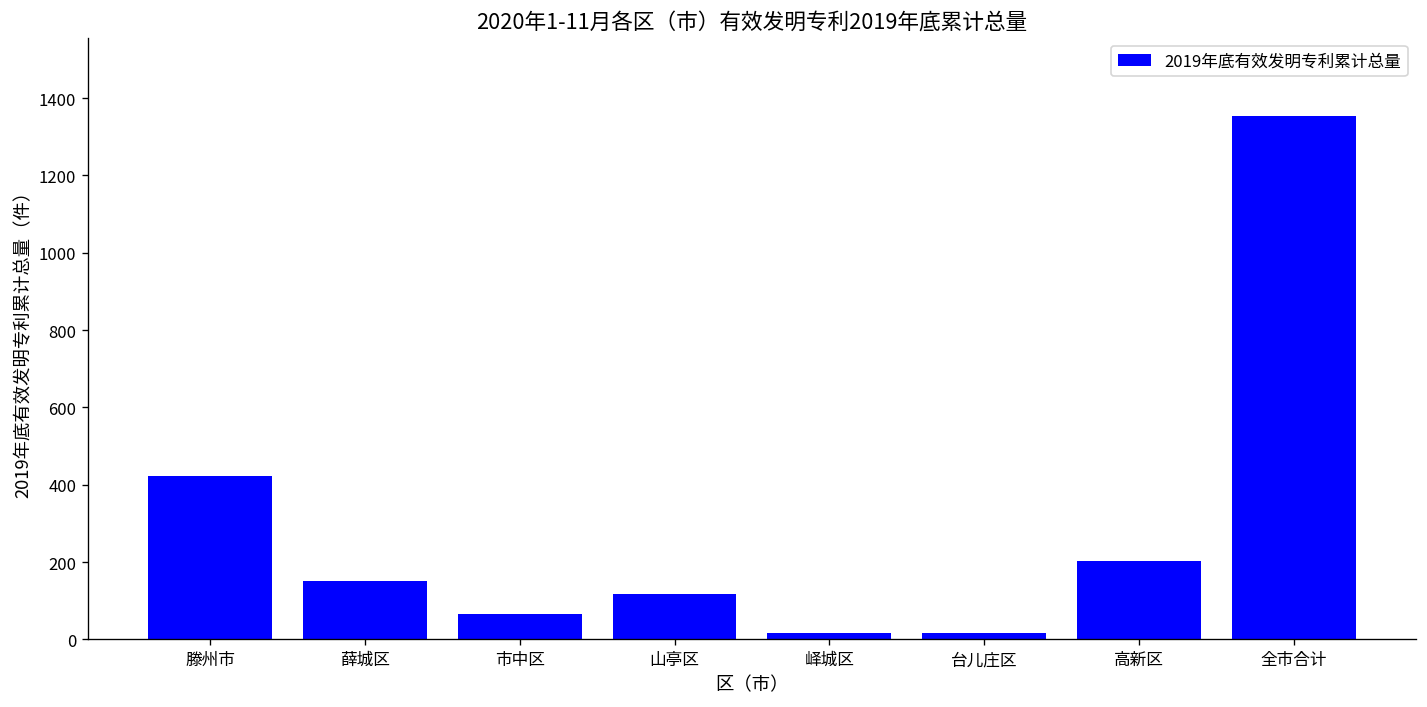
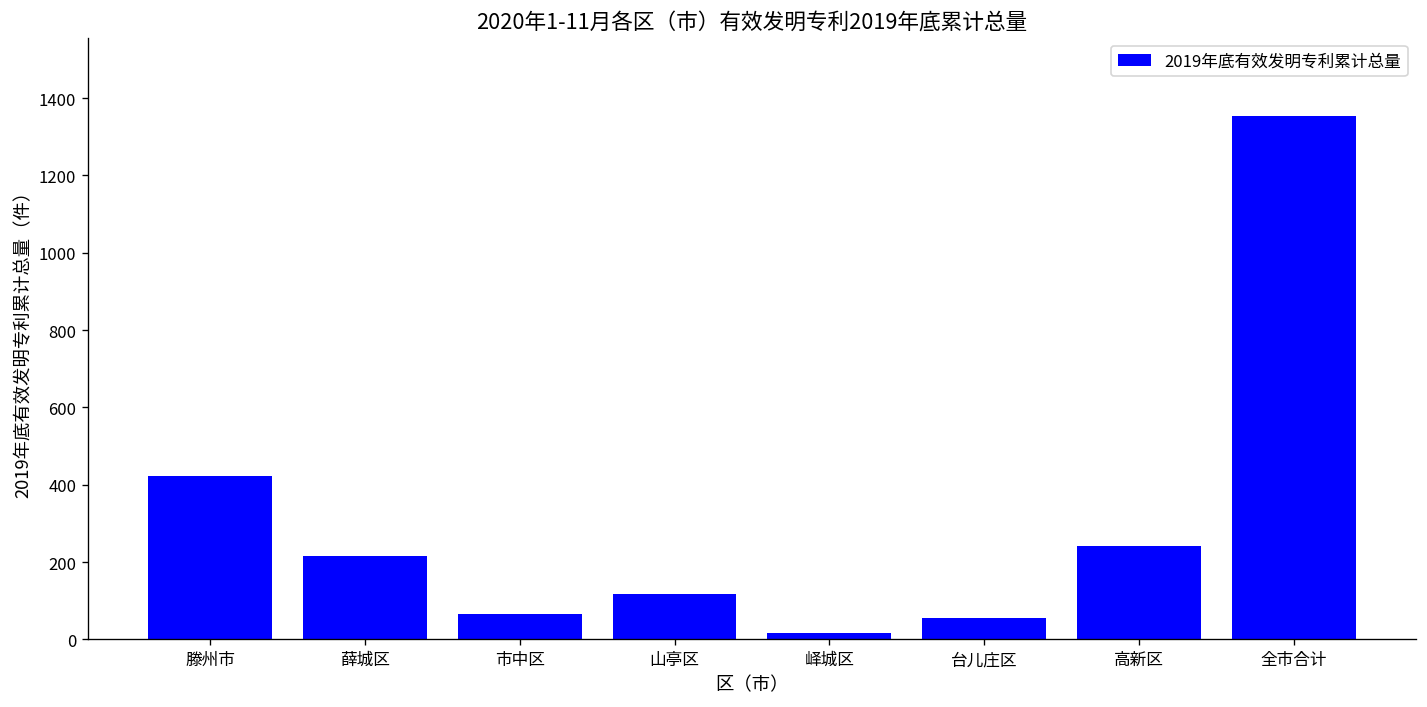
  {
    "滕州市": 420,
-   "薛城区": 150,
+   "薛城区": 220,
    "市中区": 70,
    "山亭区": 120,
    "峄城区": 20,
-   "台儿庄区": 20,
-   "高新区": 200,
+   "台儿庄区": 60,
+   "高新区": 240,
    "全市合计": 1350
  }
